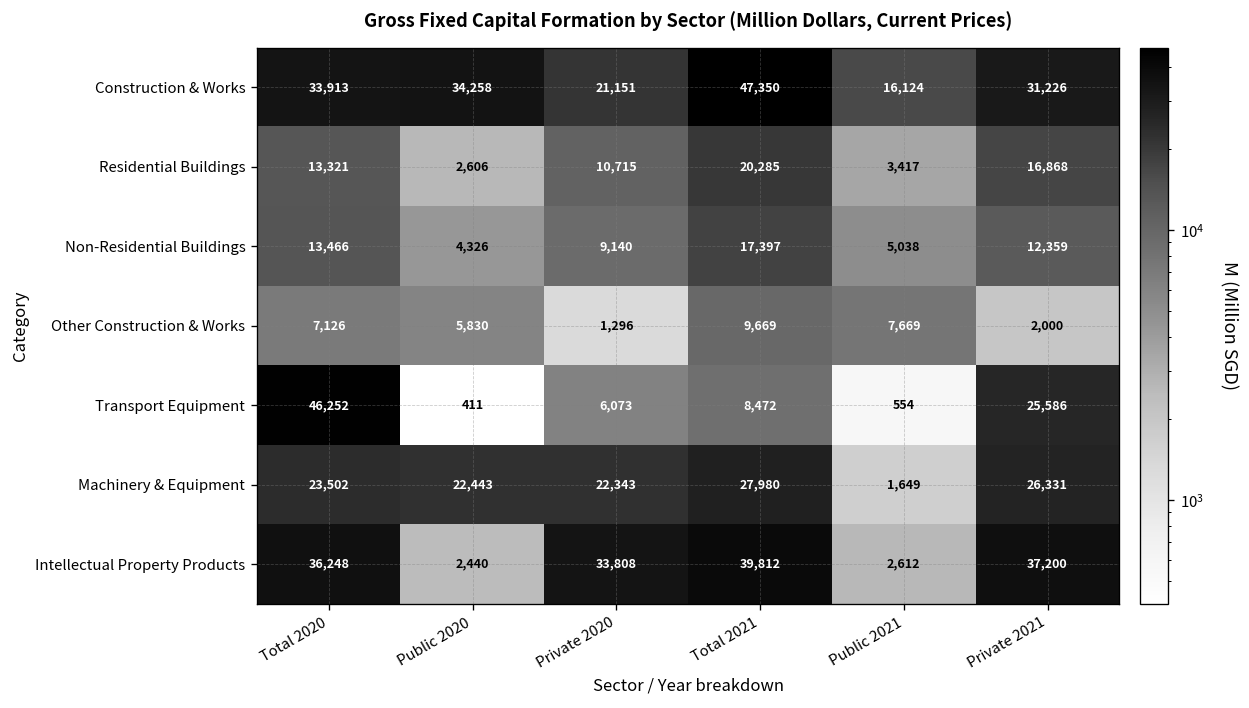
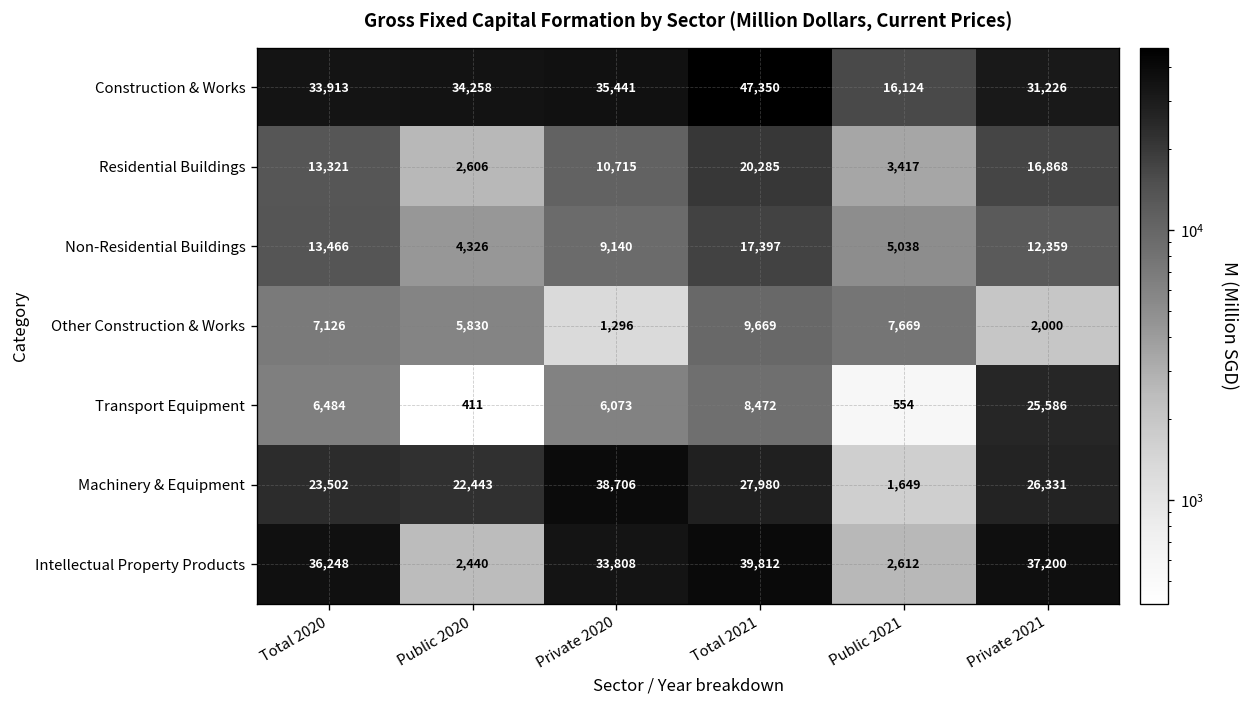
  {
    "Construction & Works": {
      "Total 2020": "33,913",
      "Public 2020": "34,258",
-     "Private 2020": "21,151",
+     "Private 2020": "35,441",
      "Total 2021": "47,350",
      "Public 2021": "16,124",
      "Private 2021": "31,226"
    },
    "Residential Buildings": {
      "Total 2020": "13,321",
      "Public 2020": "2,606",
      "Private 2020": "10,715",
      "Total 2021": "20,285",
      "Public 2021": "3,417",
      "Private 2021": "16,868"
    },
    "Non-Residential Buildings": {
      "Total 2020": "13,466",
      "Public 2020": "4,326",
      "Private 2020": "9,140",
      "Total 2021": "17,397",
      "Public 2021": "5,038",
      "Private 2021": "12,359"
    },
    "Other Construction & Works": {
      "Total 2020": "7,126",
      "Public 2020": "5,830",
      "Private 2020": "1,296",
      "Total 2021": "9,669",
      "Public 2021": "7,669",
      "Private 2021": "2,000"
    },
    "Transport Equipment": {
-     "Total 2020": "46,252",
+     "Total 2020": "6,484",
      "Public 2020": "411",
      "Private 2020": "6,073",
      "Total 2021": "8,472",
      "Public 2021": "554",
      "Private 2021": "25,586"
    },
    "Machinery & Equipment": {
      "Total 2020": "23,502",
      "Public 2020": "22,443",
-     "Private 2020": "22,343",
+     "Private 2020": "38,706",
      "Total 2021": "27,980",
      "Public 2021": "1,649",
      "Private 2021": "26,331"
    },
    "Intellectual Property Products": {
      "Total 2020": "36,248",
      "Public 2020": "2,440",
      "Private 2020": "33,808",
      "Total 2021": "39,812",
      "Public 2021": "2,612",
      "Private 2021": "37,200"
    }
  }
